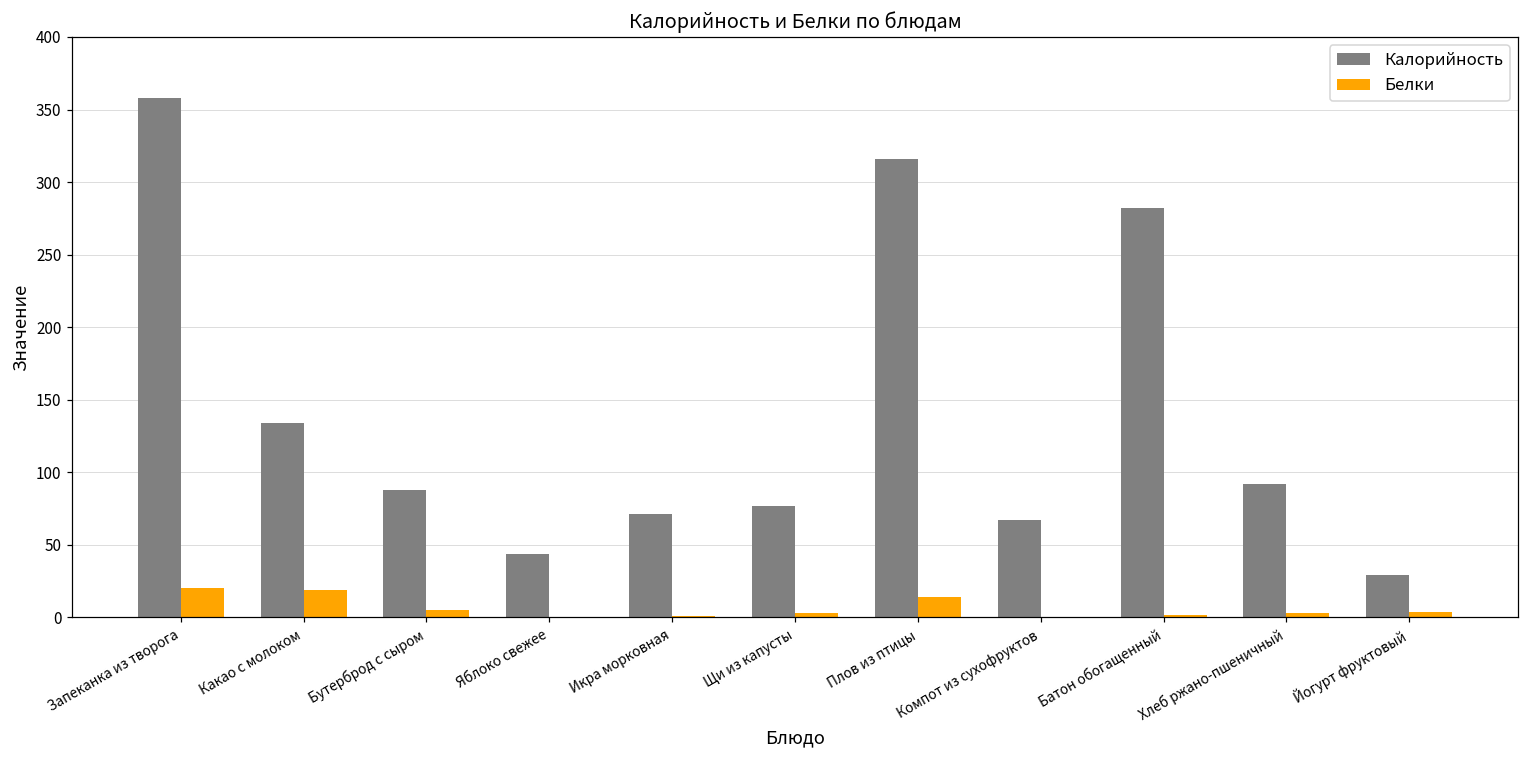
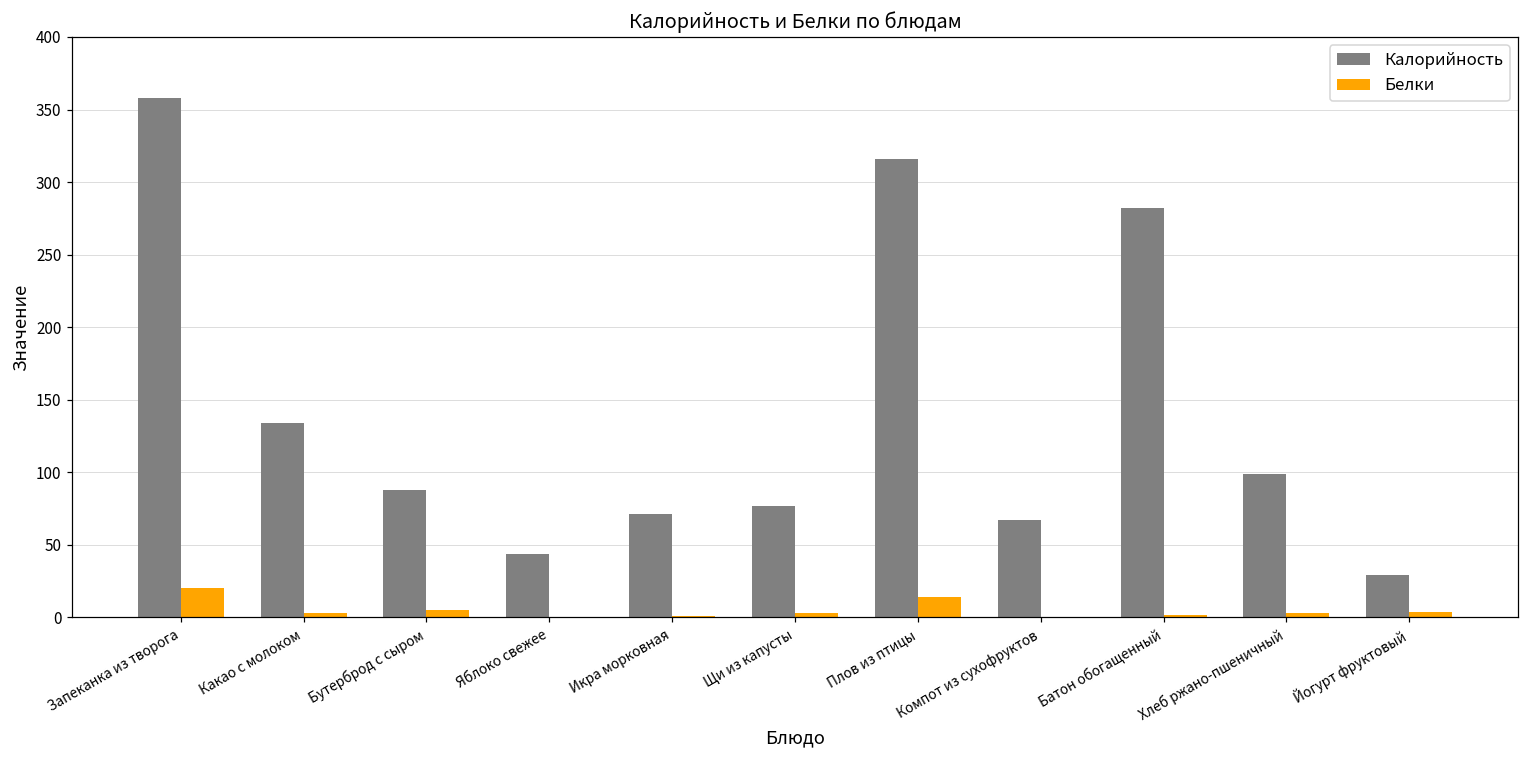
  {
    "Калорийность": {
      "Запеканка из творога": 358,
      "Какао с молоком": 134,
      "Бутерброд с сыром": 88,
      "Яблоко свежее": 44,
      "Икра морковная": 71,
      "Щи из капусты": 77,
      "Плов из птицы": 316,
      "Компот из сухофруктов": 67,
      "Батон обогащенный": 282,
-     "Хлеб ржано-пшеничный": 92,
+     "Хлеб ржано-пшеничный": 99,
      "Йогурт фруктовый": 29
    },
    "Белки": {
      "Запеканка из творога": 20,
-     "Какао с молоком": 19,
+     "Какао с молоком": 3,
      "Бутерброд с сыром": 5,
      "Яблоко свежее": 0,
      "Щи из капусты": 3,
      "Плов из птицы": 14,
      "Компот из сухофруктов": 0,
      "Батон обогащенный": 2,
      "Хлеб ржано-пшеничный": 3,
      "Йогурт фруктовый": 4
    }
  }
